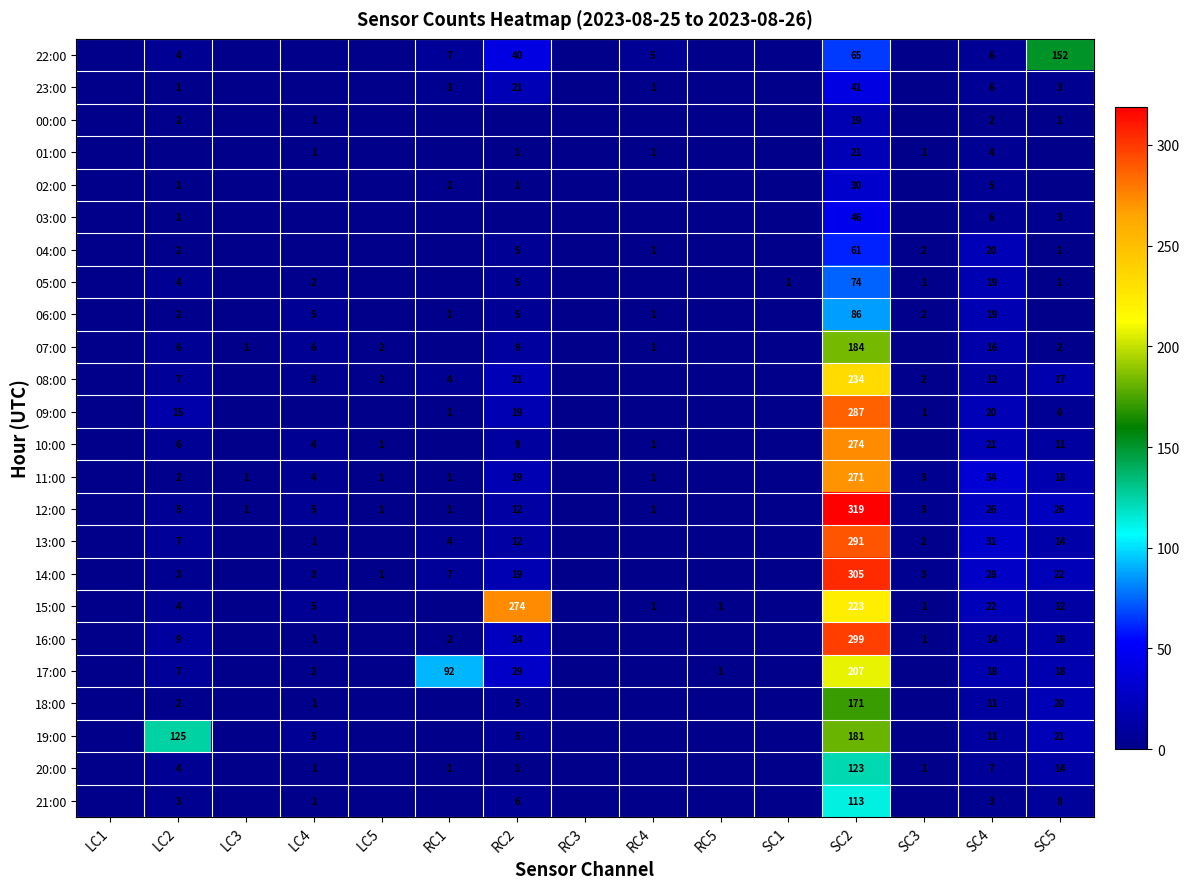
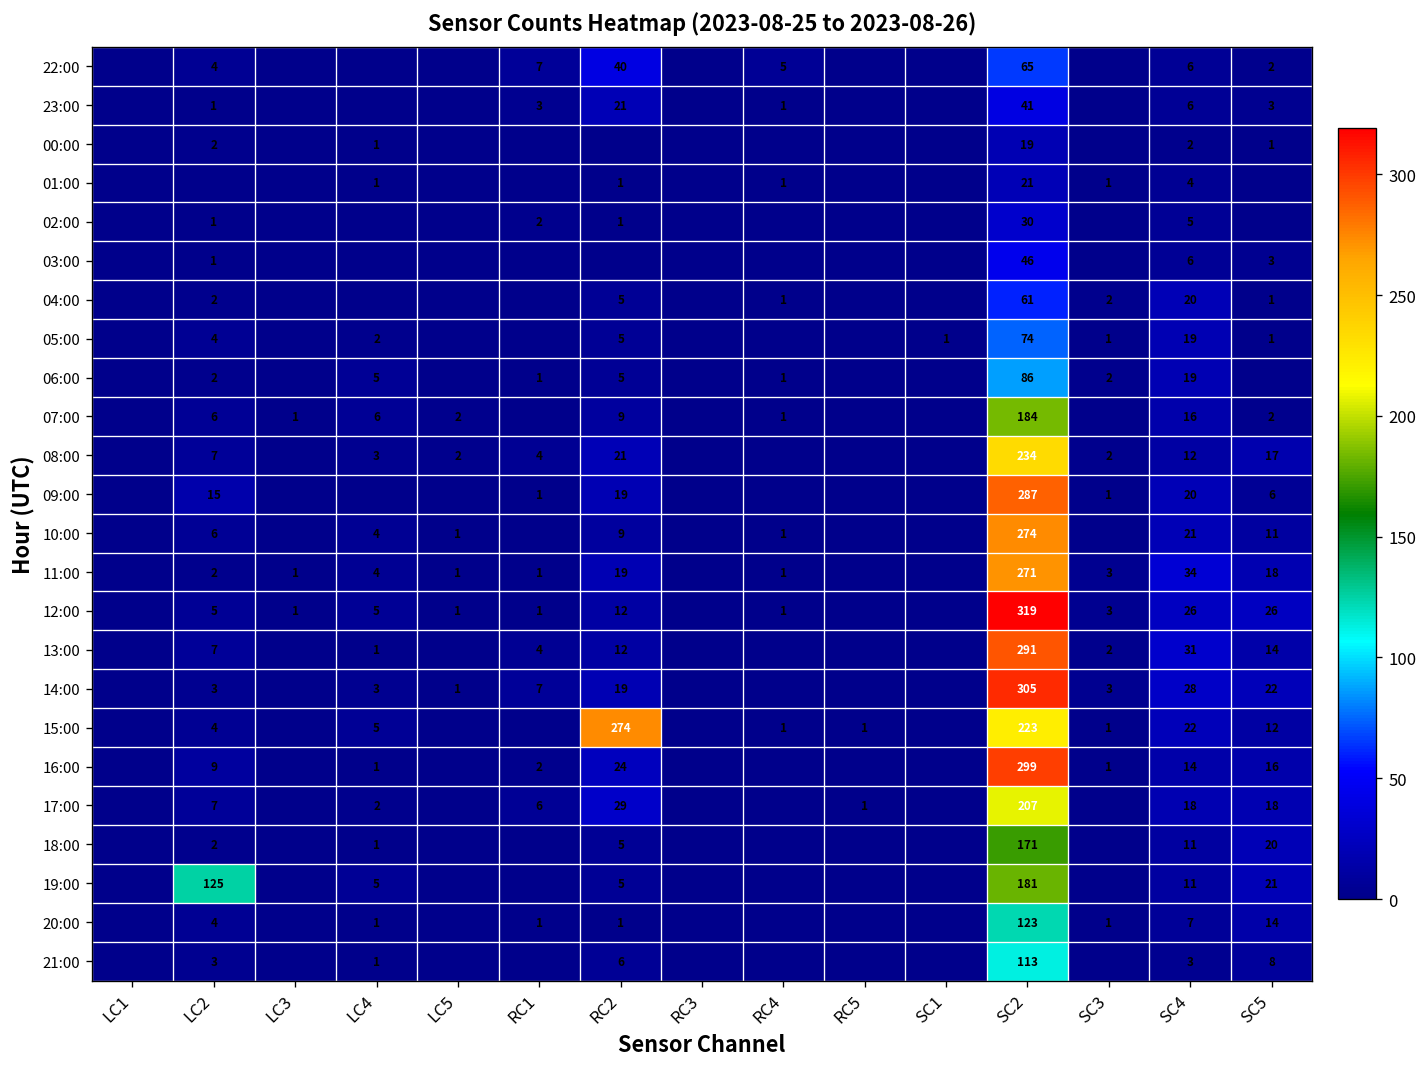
  {
    "22:00": {
      "LC2": 4,
      "RC1": 7,
      "RC2": 40,
      "RC4": 5,
      "SC2": 65,
      "SC4": 6,
-     "SC5": 152
+     "SC5": 2
    },
    "23:00": {
      "LC2": 1,
      "RC1": 3,
      "RC2": 21,
      "RC4": 1,
      "SC2": 41,
      "SC4": 6,
      "SC5": 3
    },
    "00:00": {
      "LC2": 2,
      "LC4": 1,
      "SC2": 19,
      "SC4": 2,
      "SC5": 1
    },
    "01:00": {
      "LC4": 1,
      "RC2": 1,
      "RC4": 1,
      "SC2": 21,
      "SC3": 1,
      "SC4": 4
    },
    "02:00": {
      "LC2": 1,
      "RC1": 2,
      "RC2": 1,
      "SC2": 30,
      "SC4": 5
    },
    "03:00": {
      "LC2": 1,
      "SC2": 46,
      "SC4": 6,
      "SC5": 3
    },
    "04:00": {
      "LC2": 2,
      "RC2": 5,
      "RC4": 1,
      "SC2": 61,
      "SC3": 2,
      "SC4": 20,
      "SC5": 1
    },
    "05:00": {
      "LC2": 4,
      "LC4": 2,
      "RC2": 5,
      "SC1": 1,
      "SC2": 74,
      "SC3": 1,
      "SC4": 19,
      "SC5": 1
    },
    "06:00": {
      "LC2": 2,
      "LC4": 5,
      "RC1": 1,
      "RC2": 5,
      "RC4": 1,
      "SC2": 86,
      "SC3": 2,
      "SC4": 19
    },
    "07:00": {
      "LC2": 6,
      "LC3": 1,
      "LC4": 6,
      "LC5": 2,
      "RC2": 9,
      "RC4": 1,
      "SC2": 184,
      "SC4": 16,
      "SC5": 2
    },
    "08:00": {
      "LC2": 7,
      "LC4": 3,
      "LC5": 2,
      "RC1": 4,
      "RC2": 21,
      "SC2": 234,
      "SC3": 2,
      "SC4": 12,
      "SC5": 17
    },
    "09:00": {
      "LC2": 15,
      "RC1": 1,
      "RC2": 19,
      "SC2": 287,
      "SC3": 1,
      "SC4": 20,
      "SC5": 6
    },
    "10:00": {
      "LC2": 6,
      "LC4": 4,
      "LC5": 1,
      "RC2": 9,
      "RC4": 1,
      "SC2": 274,
      "SC4": 21,
      "SC5": 11
    },
    "11:00": {
      "LC2": 2,
      "LC3": 1,
      "LC4": 4,
      "LC5": 1,
      "RC1": 1,
      "RC2": 19,
      "RC4": 1,
      "SC2": 271,
      "SC3": 3,
      "SC4": 34,
      "SC5": 18
    },
    "12:00": {
      "LC2": 5,
      "LC3": 1,
      "LC4": 5,
      "LC5": 1,
      "RC1": 1,
      "RC2": 12,
      "RC4": 1,
      "SC2": 319,
      "SC3": 3,
      "SC4": 26,
      "SC5": 26
    },
    "13:00": {
      "LC2": 7,
      "LC4": 1,
      "RC1": 4,
      "RC2": 12,
      "SC2": 291,
      "SC3": 2,
      "SC4": 31,
      "SC5": 14
    },
    "14:00": {
      "LC2": 3,
      "LC4": 3,
      "LC5": 1,
      "RC1": 7,
      "RC2": 19,
      "SC2": 305,
      "SC3": 3,
      "SC4": 28,
      "SC5": 22
    },
    "15:00": {
      "LC2": 4,
      "LC4": 5,
      "RC2": 274,
      "RC4": 1,
      "RC5": 1,
      "SC2": 223,
      "SC3": 1,
      "SC4": 22,
      "SC5": 12
    },
    "16:00": {
      "LC2": 9,
      "LC4": 1,
      "RC1": 2,
      "RC2": 24,
      "SC2": 299,
      "SC3": 1,
      "SC4": 14,
      "SC5": 16
    },
    "17:00": {
      "LC2": 7,
      "LC4": 2,
-     "RC1": 92,
+     "RC1": 6,
      "RC2": 29,
      "RC5": 1,
      "SC2": 207,
      "SC4": 18,
      "SC5": 18
    },
    "18:00": {
      "LC2": 2,
      "LC4": 1,
      "RC2": 5,
      "SC2": 171,
      "SC4": 11,
      "SC5": 20
    },
    "19:00": {
      "LC2": 125,
      "LC4": 5,
      "RC2": 5,
      "SC2": 181,
      "SC4": 11,
      "SC5": 21
    },
    "20:00": {
      "LC2": 4,
      "LC4": 1,
      "RC1": 1,
      "RC2": 1,
      "SC2": 123,
      "SC3": 1,
      "SC4": 7,
      "SC5": 14
    },
    "21:00": {
      "LC2": 3,
      "LC4": 1,
      "RC2": 6,
      "SC2": 113,
      "SC4": 3,
      "SC5": 8
    }
  }
